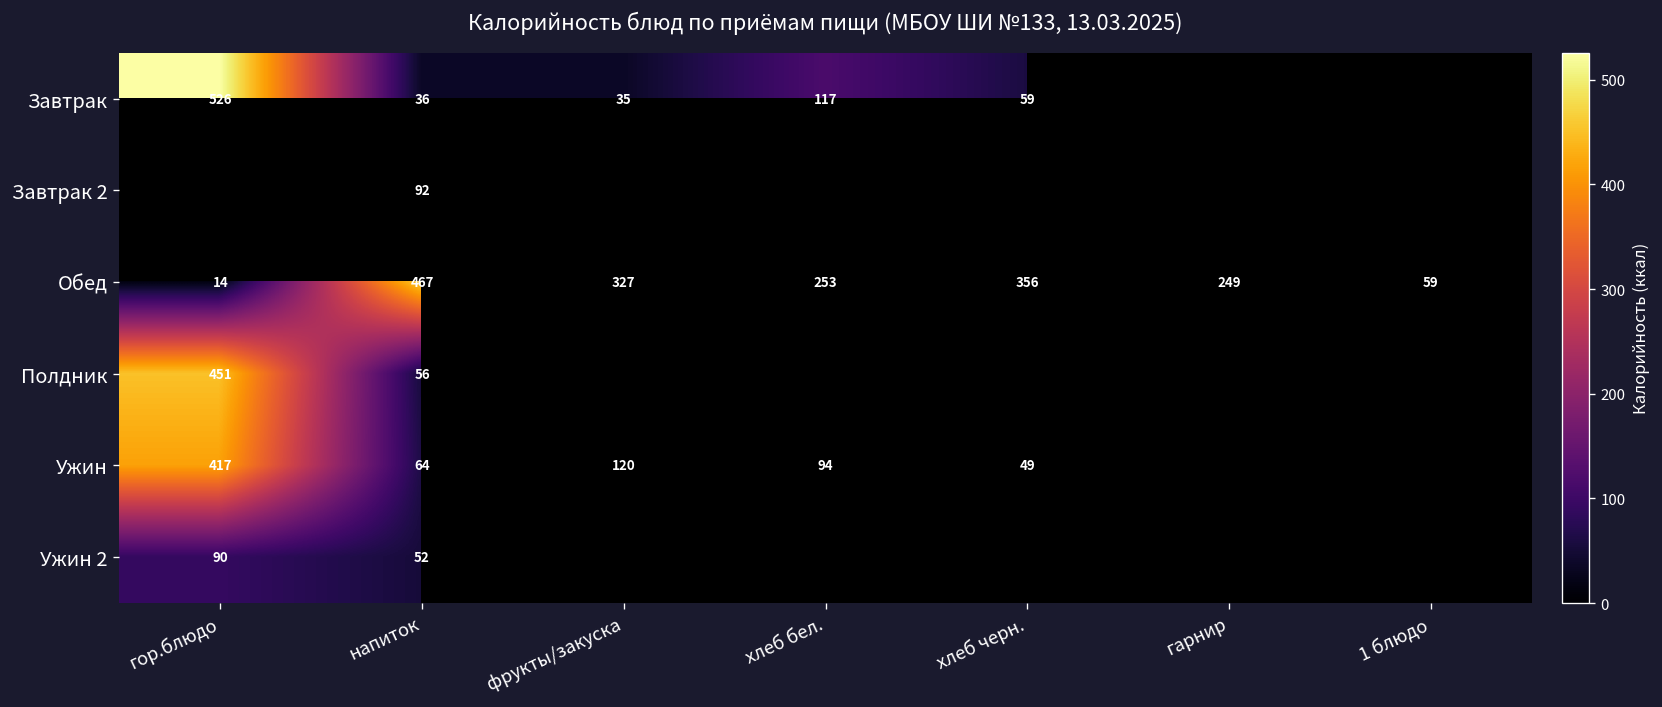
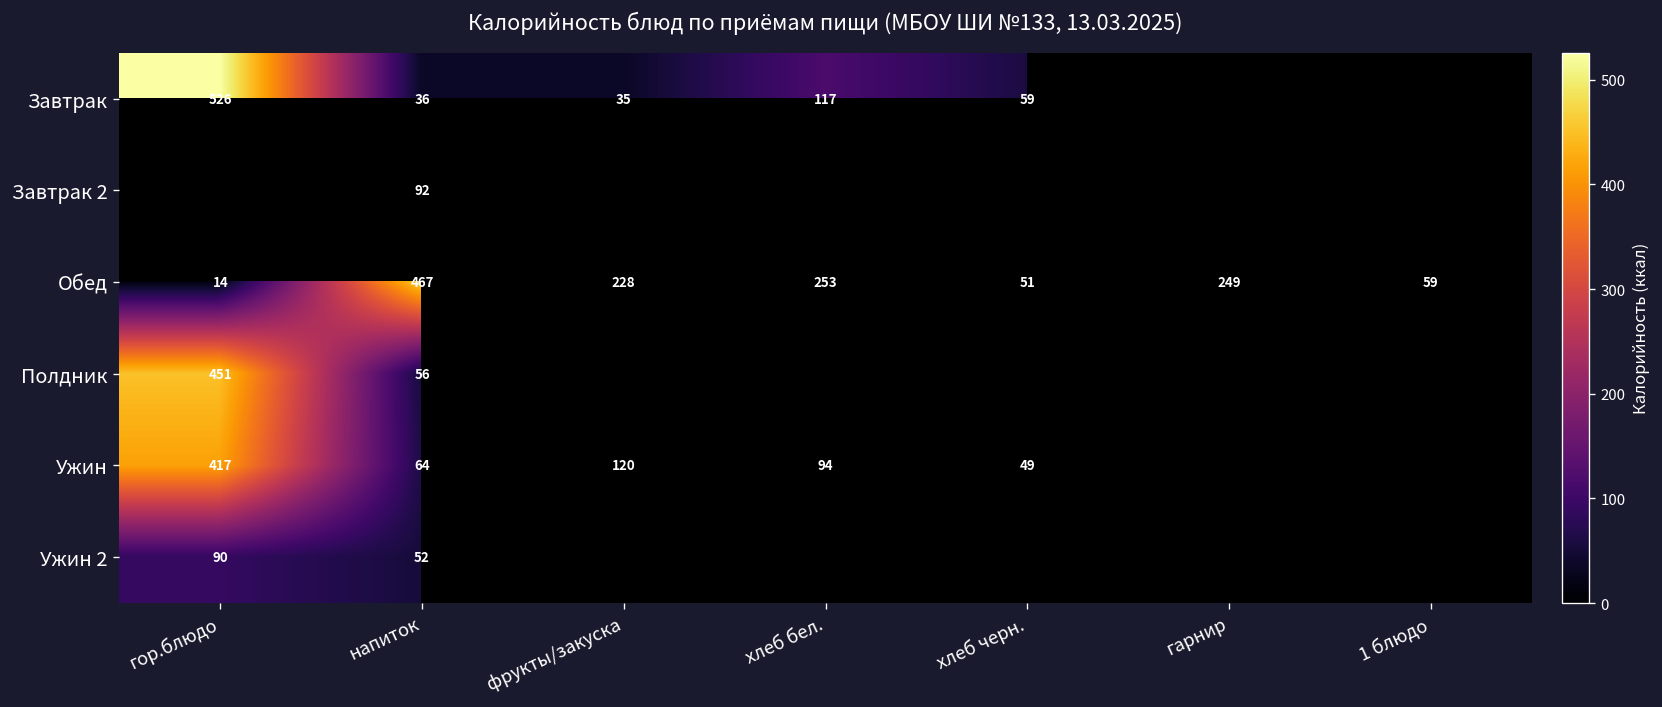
  {
    "Завтрак": {
      "гор.блюдо": 526,
      "напиток": 36,
      "фрукты/закуска": 35,
      "хлеб бел.": 117,
      "хлеб черн.": 59
    },
    "Завтрак 2": {
      "напиток": 92
    },
    "Обед": {
      "гор.блюдо": 14,
      "напиток": 467,
-     "фрукты/закуска": 327,
+     "фрукты/закуска": 228,
      "хлеб бел.": 253,
-     "хлеб черн.": 356,
+     "хлеб черн.": 51,
      "гарнир": 249,
      "1 блюдо": 59
    },
    "Полдник": {
      "гор.блюдо": 451,
      "напиток": 56
    },
    "Ужин": {
      "гор.блюдо": 417,
      "напиток": 64,
      "фрукты/закуска": 120,
      "хлеб бел.": 94,
      "хлеб черн.": 49
    },
    "Ужин 2": {
      "гор.блюдо": 90,
      "напиток": 52
    }
  }
